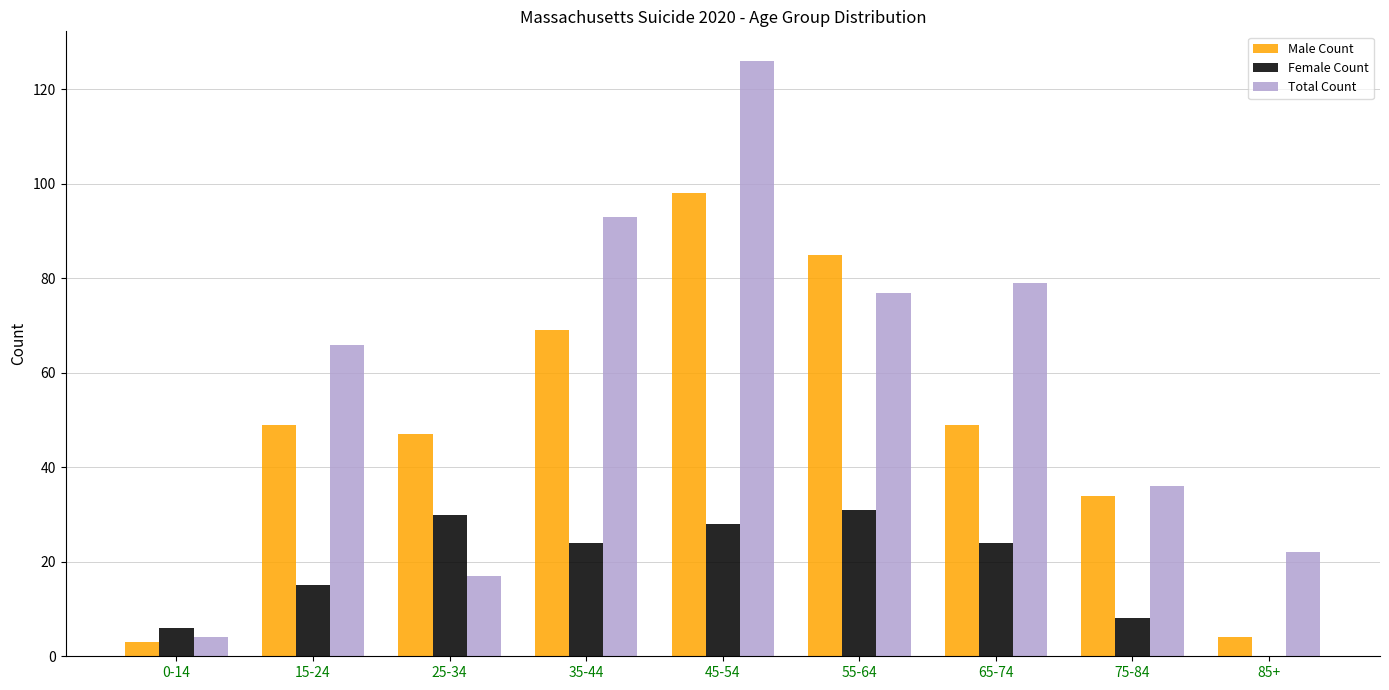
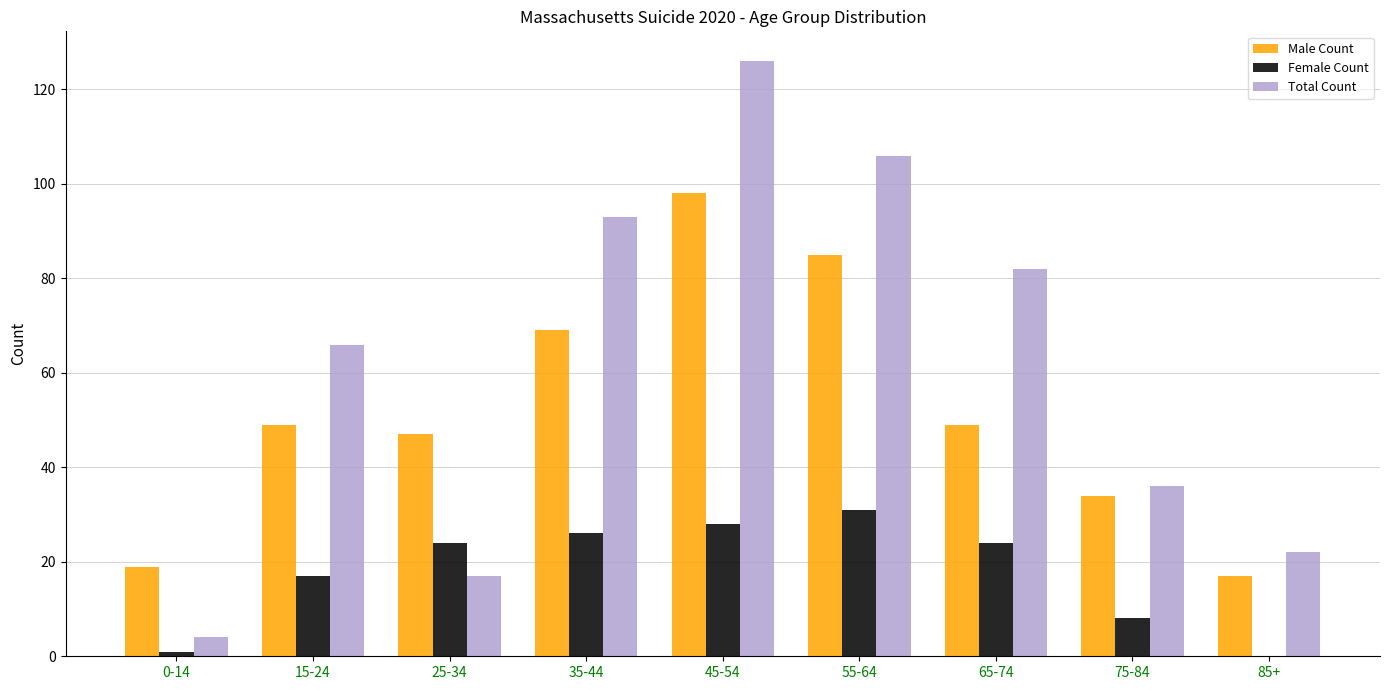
  {
    "Male Count": {
-     "0-14": 3,
+     "0-14": 19,
      "15-24": 49,
      "25-34": 47,
      "35-44": 69,
      "45-54": 98,
      "55-64": 85,
      "65-74": 49,
      "75-84": 34,
-     "85+": 4
+     "85+": 17
    },
    "Female Count": {
-     "0-14": 6,
-     "15-24": 15,
-     "25-34": 30,
-     "35-44": 24,
+     "0-14": 1,
+     "15-24": 17,
+     "25-34": 24,
+     "35-44": 26,
      "45-54": 28,
      "55-64": 31,
      "65-74": 24,
      "75-84": 8,
      "85+": 0
    },
    "Total Count": {
      "0-14": 4,
      "15-24": 66,
      "25-34": 17,
      "35-44": 93,
      "45-54": 126,
-     "55-64": 77,
-     "65-74": 79,
+     "55-64": 106,
+     "65-74": 82,
      "75-84": 36,
      "85+": 22
    }
  }
